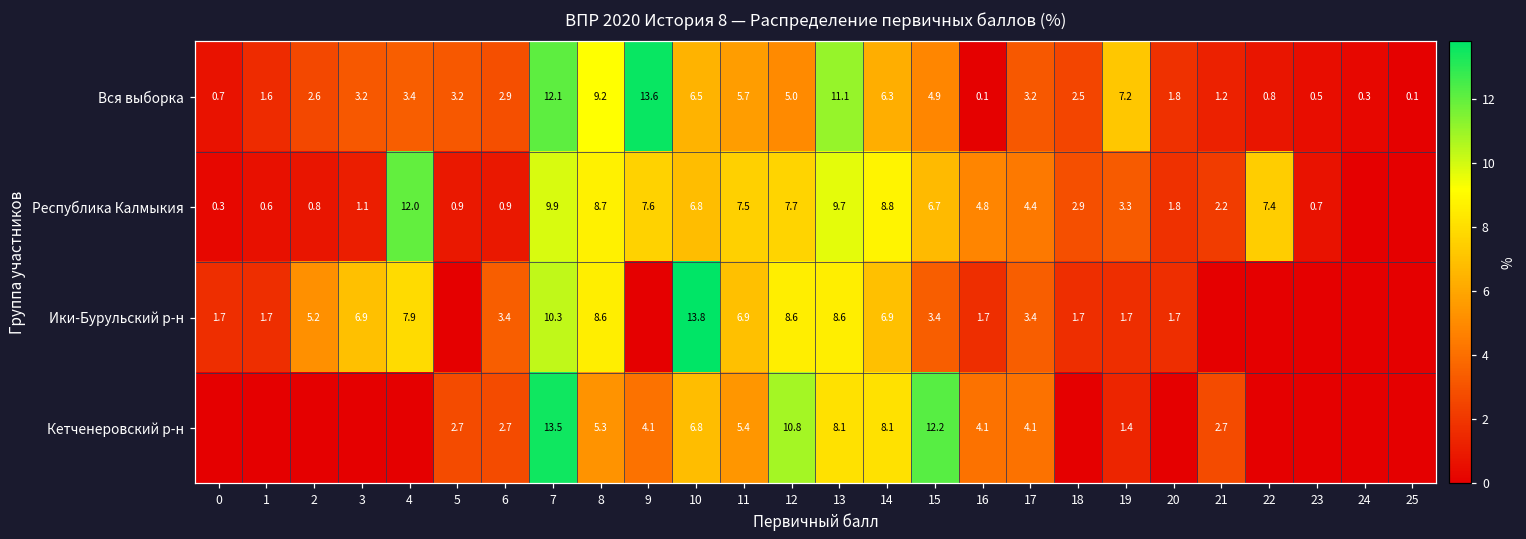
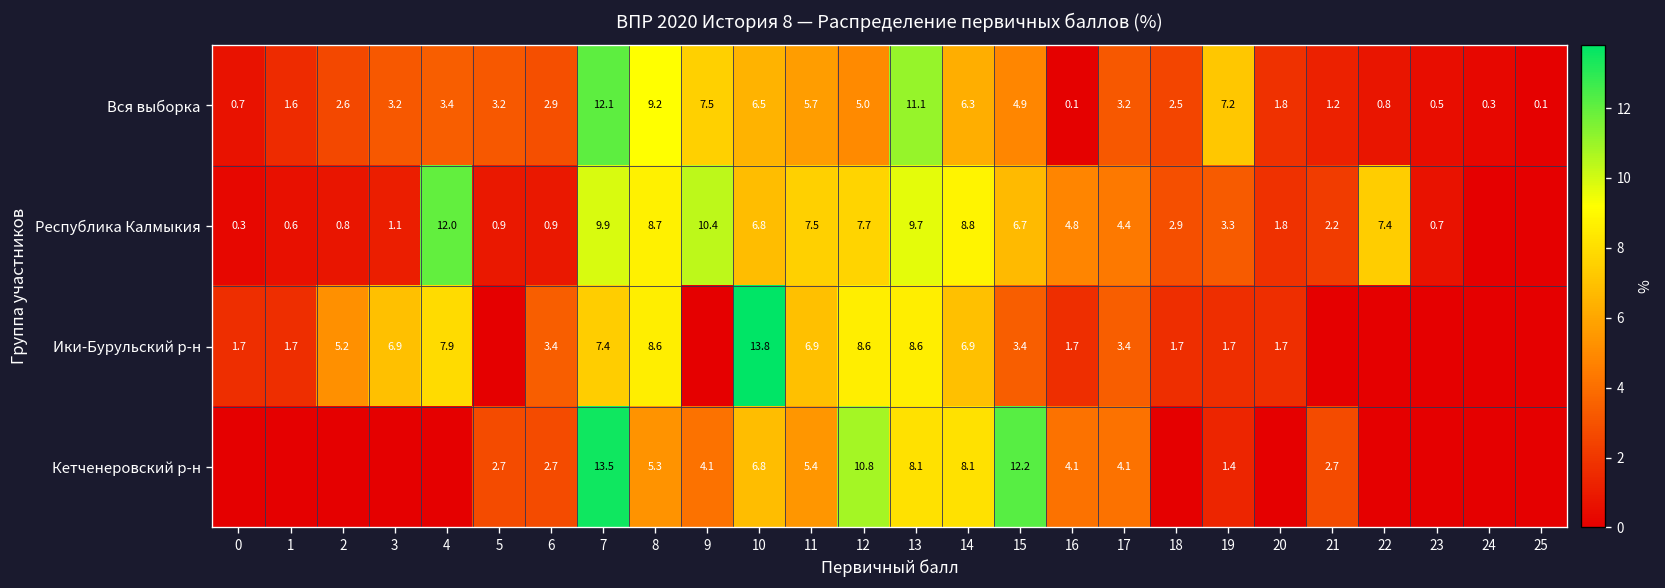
  {
    "Вся выборка": {
      "0": 0.7,
      "1": 1.6,
      "2": 2.6,
      "3": 3.2,
      "4": 3.4,
      "5": 3.2,
      "6": 2.9,
      "7": 12.1,
      "8": 9.2,
-     "9": 13.6,
+     "9": 7.5,
      "10": 6.5,
      "11": 5.7,
      "12": 5.0,
      "13": 11.1,
      "14": 6.3,
      "15": 4.9,
      "16": 0.1,
      "17": 3.2,
      "18": 2.5,
      "19": 7.2,
      "20": 1.8,
      "21": 1.2,
      "22": 0.8,
      "23": 0.5,
      "24": 0.3,
      "25": 0.1
    },
    "Республика Калмыкия": {
      "0": 0.3,
      "1": 0.6,
      "2": 0.8,
      "3": 1.1,
      "4": 12.0,
      "5": 0.9,
      "6": 0.9,
      "7": 9.9,
      "8": 8.7,
-     "9": 7.6,
+     "9": 10.4,
      "10": 6.8,
      "11": 7.5,
      "12": 7.7,
      "13": 9.7,
      "14": 8.8,
      "15": 6.7,
      "16": 4.8,
      "17": 4.4,
      "18": 2.9,
      "19": 3.3,
      "20": 1.8,
      "21": 2.2,
      "22": 7.4,
      "23": 0.7
    },
    "Ики-Бурульский р-н": {
      "0": 1.7,
      "1": 1.7,
      "2": 5.2,
      "3": 6.9,
      "4": 7.9,
      "6": 3.4,
-     "7": 10.3,
+     "7": 7.4,
      "8": 8.6,
      "10": 13.8,
      "11": 6.9,
      "12": 8.6,
      "13": 8.6,
      "14": 6.9,
      "15": 3.4,
      "16": 1.7,
      "17": 3.4,
      "18": 1.7,
      "19": 1.7,
      "20": 1.7
    },
    "Кетченеровский р-н": {
      "5": 2.7,
      "6": 2.7,
      "7": 13.5,
      "8": 5.3,
      "9": 4.1,
      "10": 6.8,
      "11": 5.4,
      "12": 10.8,
      "13": 8.1,
      "14": 8.1,
      "15": 12.2,
      "16": 4.1,
      "17": 4.1,
      "19": 1.4,
      "21": 2.7
    }
  }
